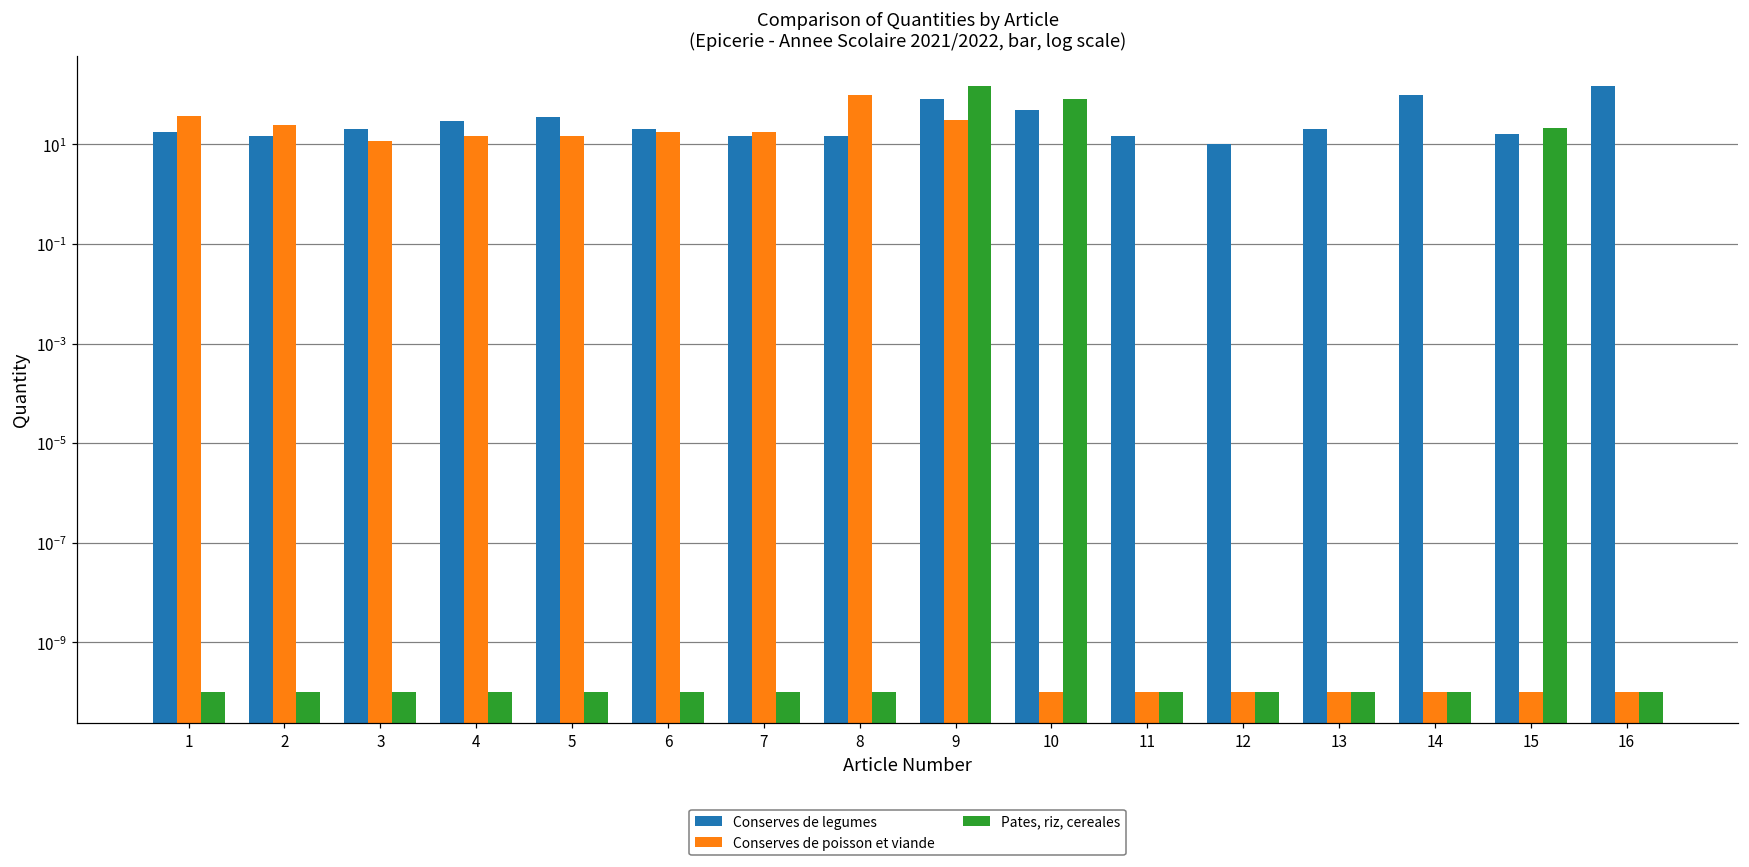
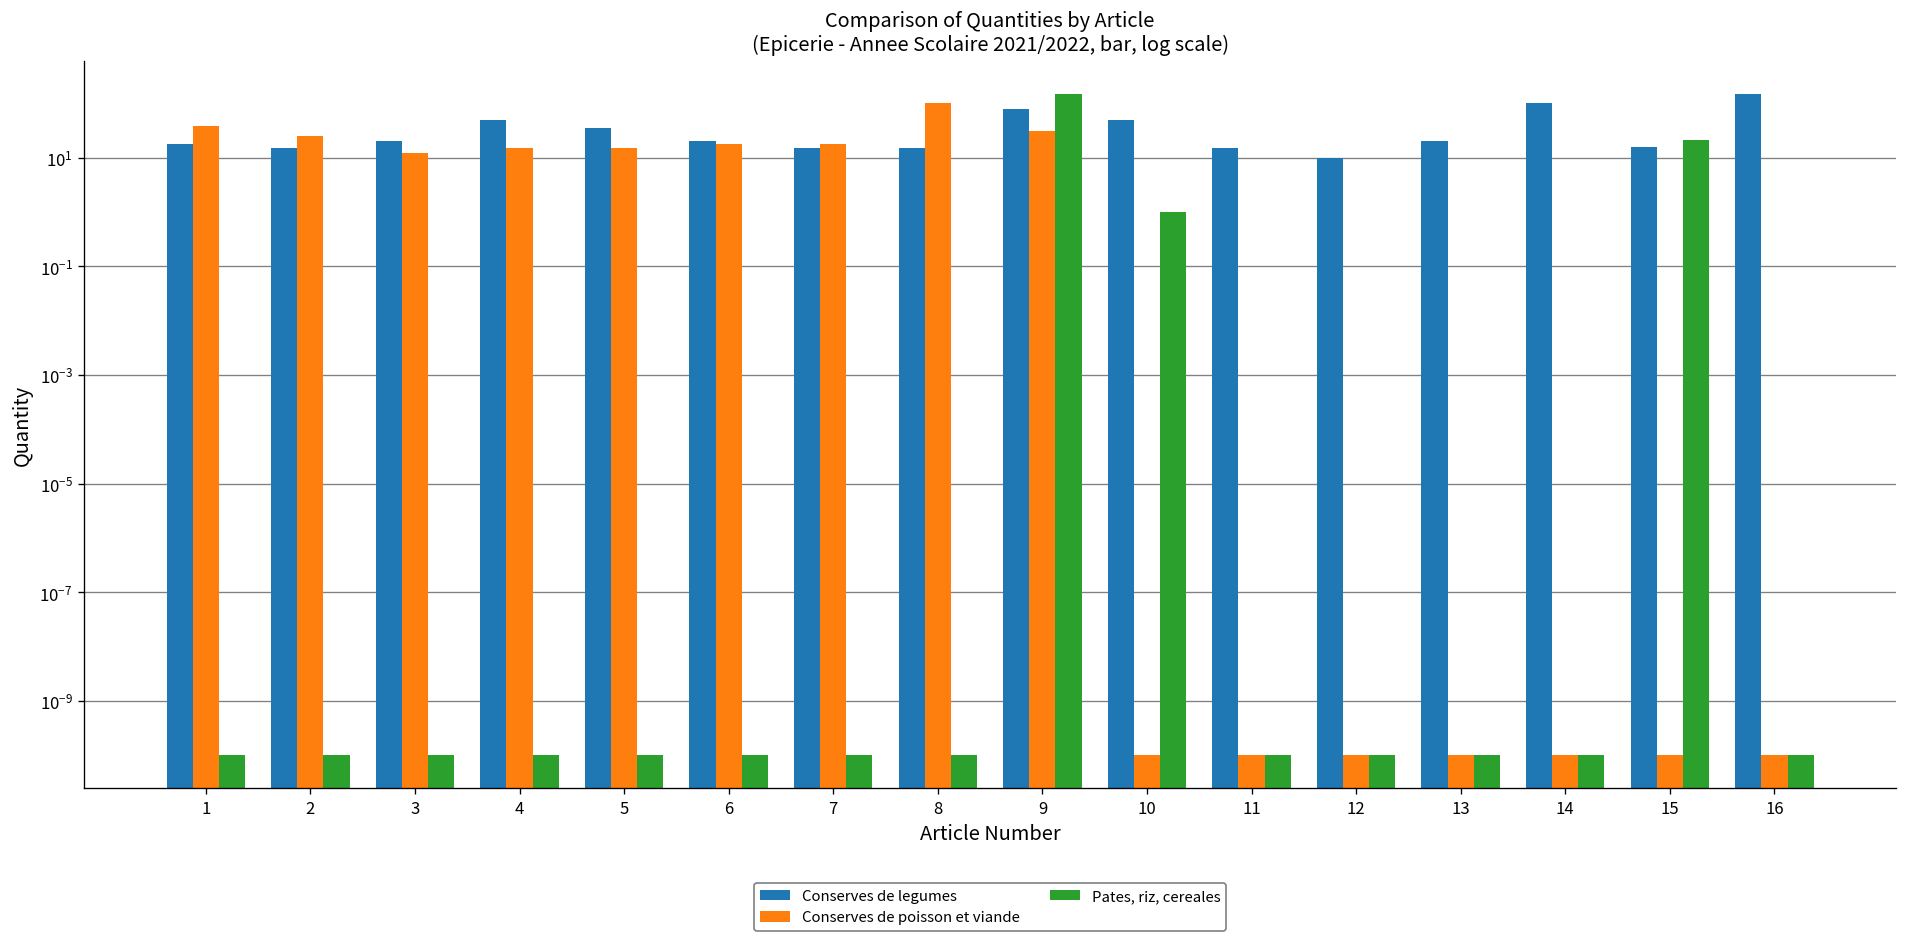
  {
    "Conserves de legumes": {
      "1": 18,
      "2": 15,
      "3": 20,
-     "4": 30,
+     "4": 50,
      "5": 40,
      "6": 20,
      "7": 15,
      "8": 15,
      "9": 80,
      "10": 50,
      "11": 15,
      "12": 10,
      "13": 20,
      "14": 100,
      "15": 16,
      "16": 150
    },
    "Conserves de poisson et viande": {
      "1": 40,
      "2": 30,
      "3": 12,
      "4": 15,
      "5": 15,
      "6": 18,
      "7": 18,
      "8": 100,
      "9": 30,
      "10": 0.00000000010,
      "11": 0.00000000010,
      "12": 0.00000000010,
      "13": 0.00000000010,
      "14": 0.00000000010,
      "15": 0.00000000010,
      "16": 0.00000000010
    },
    "Pates, riz, cereales": {
      "1": 0.00000000010,
      "2": 0.00000000010,
      "3": 0.00000000010,
      "4": 0.00000000010,
      "5": 0.00000000010,
      "6": 0.00000000010,
      "7": 0.00000000010,
      "8": 0.00000000010,
      "9": 150,
-     "10": 80,
+     "10": 1,
      "11": 0.00000000010,
      "12": 0.00000000010,
      "13": 0.00000000010,
      "14": 0.00000000010,
      "15": 20,
      "16": 0.00000000010
    }
  }
